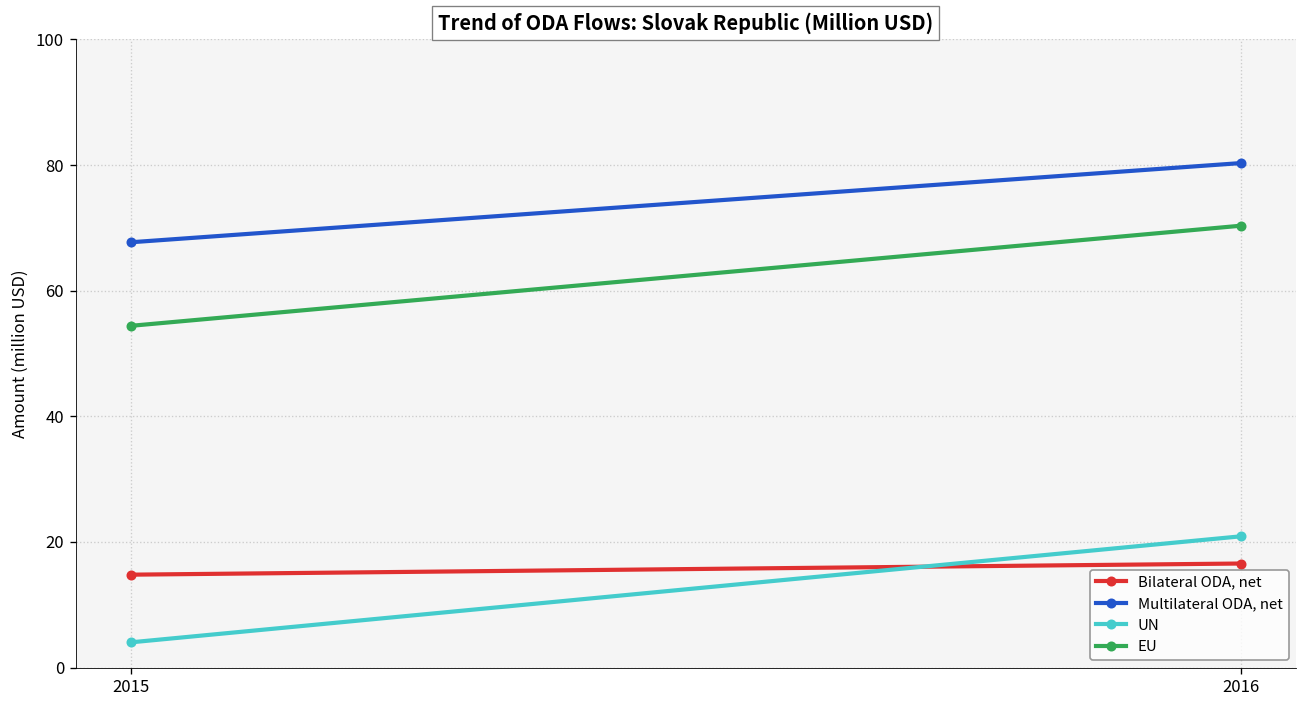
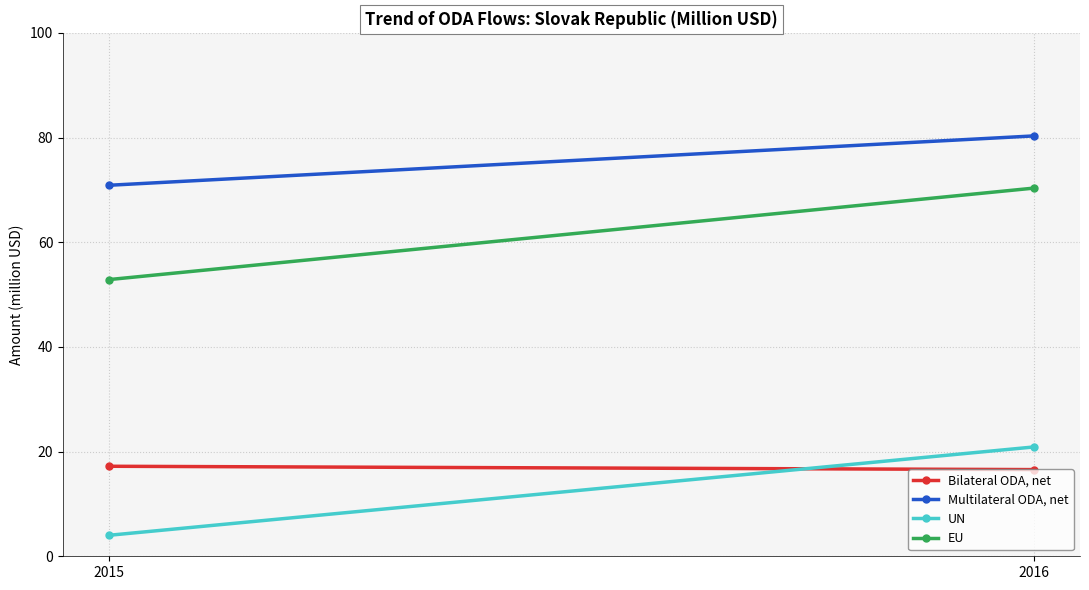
  {
    "Bilateral ODA, net": {
-     "2015": 15
+     "2015": 17
    },
    "Multilateral ODA, net": {
-     "2015": 68,
+     "2015": 71,
      "2016": 80
    },
    "UN": {
      "2015": 4,
      "2016": 21
    },
    "EU": {
-     "2015": 54,
+     "2015": 53,
      "2016": 70
    }
  }
